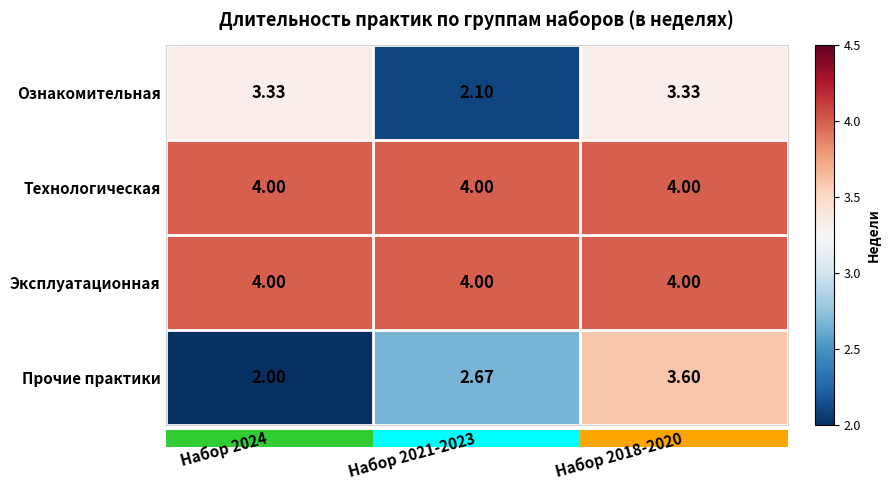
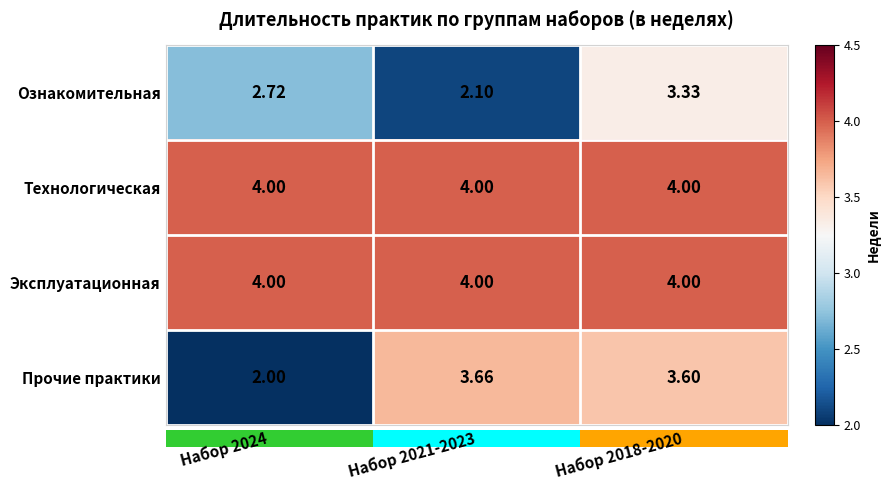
  {
    "Ознакомительная": {
-     "Набор 2024": 3.33,
+     "Набор 2024": 2.72,
      "Набор 2021-2023": 2.10,
      "Набор 2018-2020": 3.33
    },
    "Технологическая": {
      "Набор 2024": 4.00,
      "Набор 2021-2023": 4.00,
      "Набор 2018-2020": 4.00
    },
    "Эксплуатационная": {
      "Набор 2024": 4.00,
      "Набор 2021-2023": 4.00,
      "Набор 2018-2020": 4.00
    },
    "Прочие практики": {
      "Набор 2024": 2.00,
-     "Набор 2021-2023": 2.67,
+     "Набор 2021-2023": 3.66,
      "Набор 2018-2020": 3.60
    }
  }
